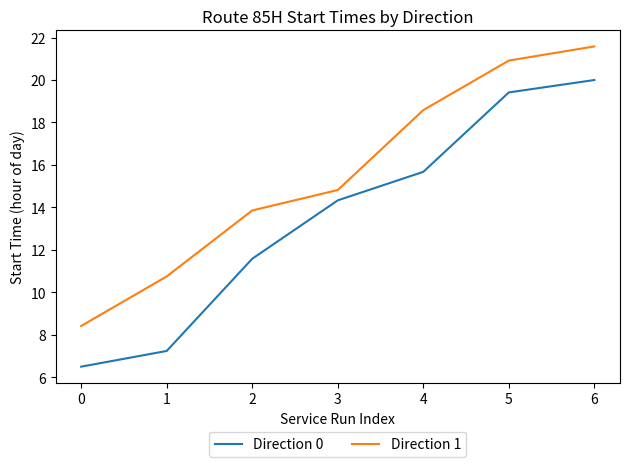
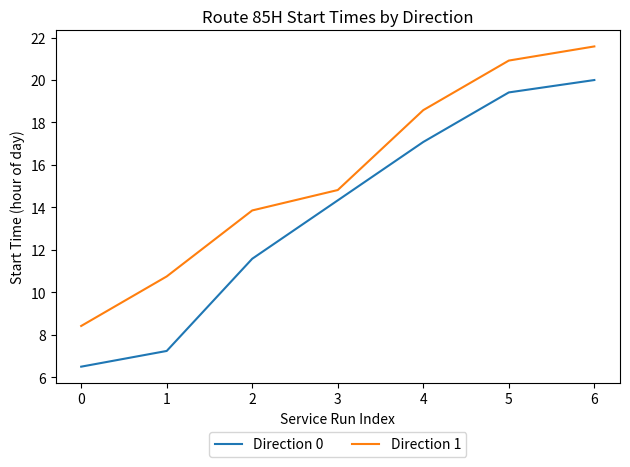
  {
    "Direction 0": {
      "0": 6.5,
      "1": 7.2,
      "2": 11.6,
      "3": 14.3,
-     "4": 15.7,
+     "4": 17.1,
      "5": 19.4,
      "6": 20.0
    },
    "Direction 1": {
      "0": 8.4,
      "1": 10.8,
      "2": 13.9,
      "3": 14.8,
      "4": 18.6,
      "5": 20.9,
      "6": 21.6
    }
  }
